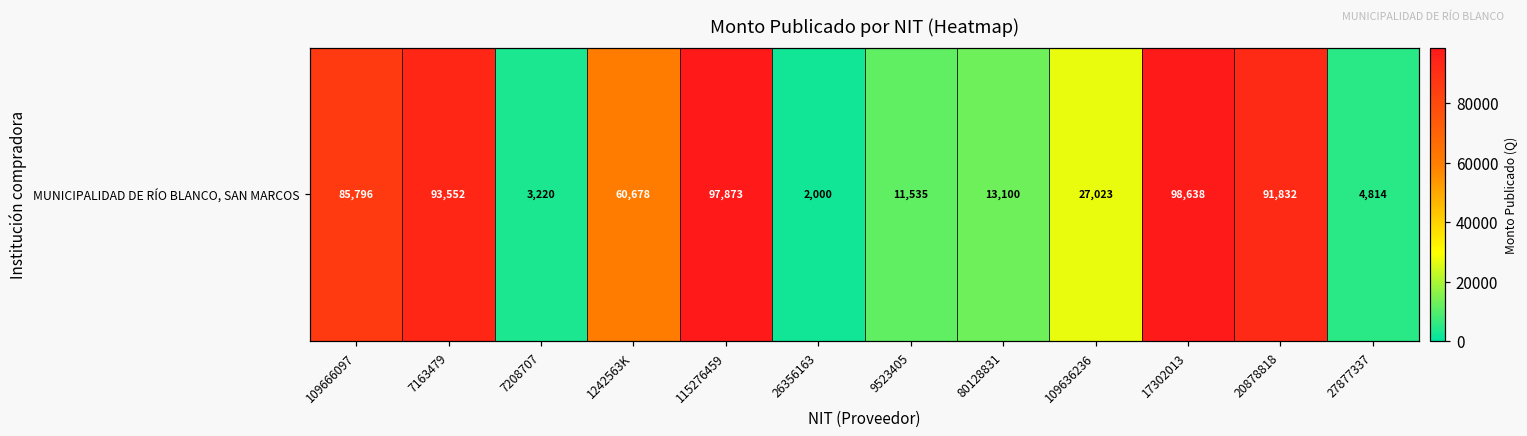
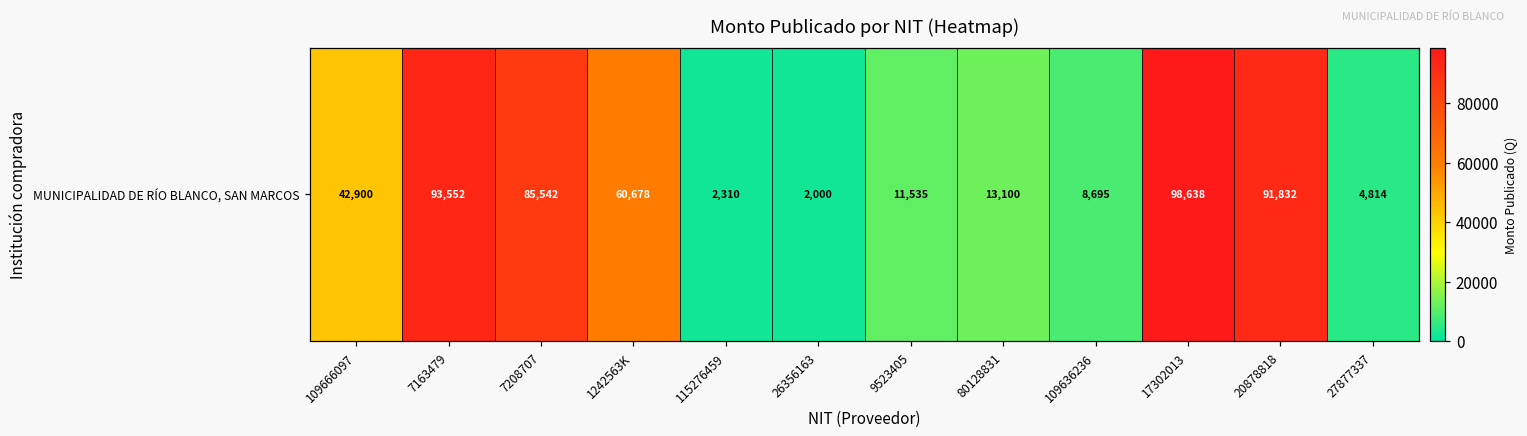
  {
    "MUNICIPALIDAD DE RÍO BLANCO, SAN MARCOS": {
-     "109666097": "85,796",
+     "109666097": "42,900",
      "7163479": "93,552",
-     "7208707": "3,220",
+     "7208707": "85,542",
      "1242563K": "60,678",
-     "115276459": "97,873",
+     "115276459": "2,310",
      "26356163": "2,000",
      "9523405": "11,535",
      "80128831": "13,100",
-     "109636236": "27,023",
+     "109636236": "8,695",
      "17302013": "98,638",
      "20878818": "91,832",
      "27877337": "4,814"
    }
  }
